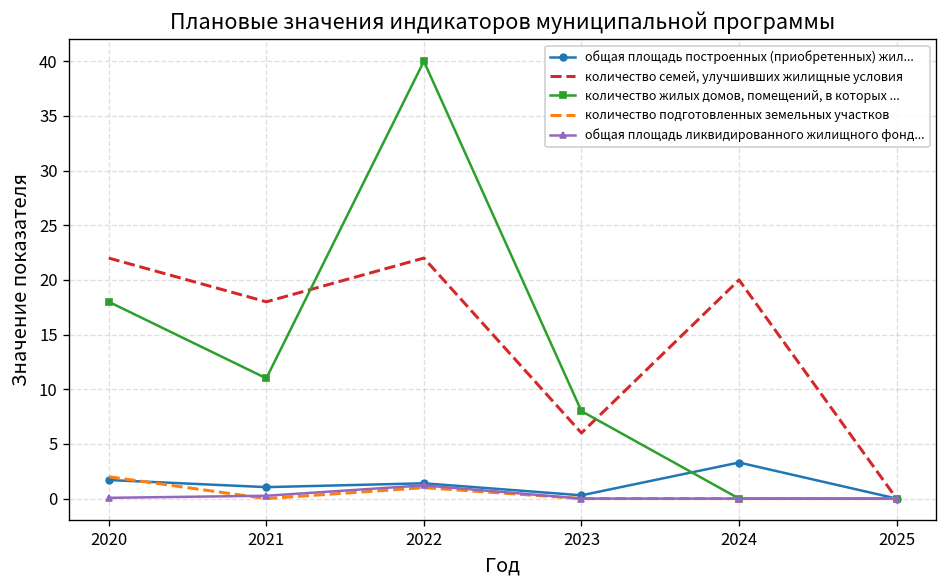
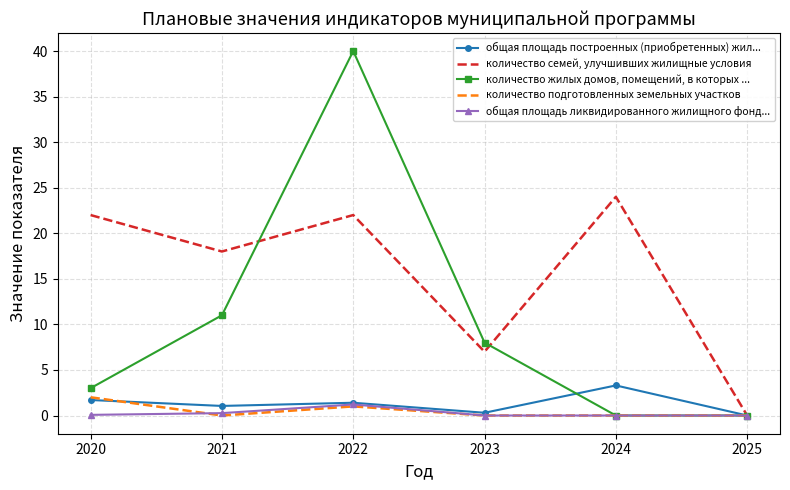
  {
    "общая площадь построенных (приобретенных) жил...": {
      "2020": 2,
      "2021": 1,
      "2023": 0,
      "2024": 3
    },
    "количество семей, улучшивших жилищные условия": {
      "2020": 22,
      "2021": 18,
      "2022": 22,
-     "2023": 6,
-     "2024": 20
+     "2023": 7,
+     "2024": 24
    },
    "количество жилых домов, помещений, в которых ...": {
-     "2020": 18,
+     "2020": 3,
      "2021": 11,
      "2022": 40,
      "2023": 8
    },
    "количество подготовленных земельных участков": {
      "2020": 2
    },
    "общая площадь ликвидированного жилищного фонд...": {
      "2020": 0
    }
  }
